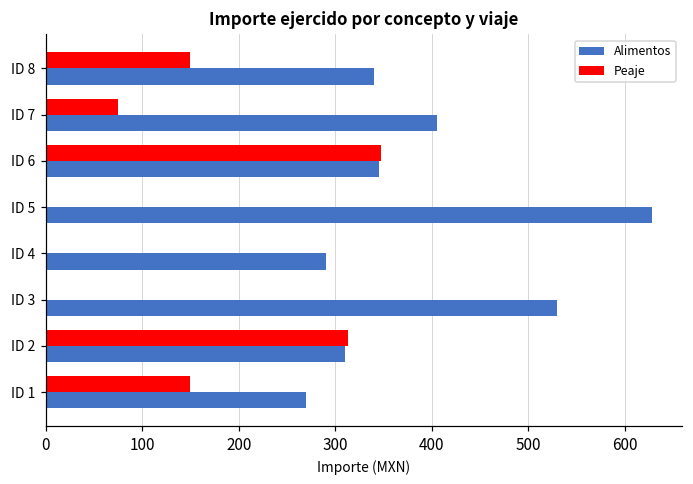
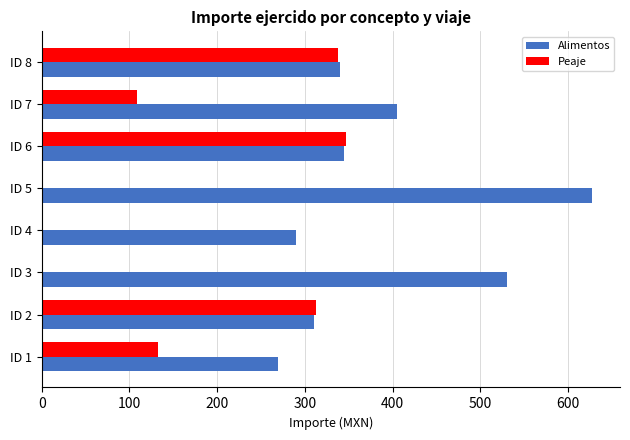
  {
    "Alimentos": {
      "ID 8": 340,
      "ID 7": 410,
      "ID 6": 350,
      "ID 5": 630,
      "ID 4": 290,
      "ID 3": 530,
      "ID 2": 310,
      "ID 1": 270
    },
    "Peaje": {
-     "ID 8": 150,
-     "ID 7": 70,
+     "ID 8": 340,
+     "ID 7": 110,
      "ID 6": 350,
      "ID 5": 0,
      "ID 4": 0,
      "ID 3": 0,
      "ID 2": 310,
-     "ID 1": 150
+     "ID 1": 130
    }
  }
